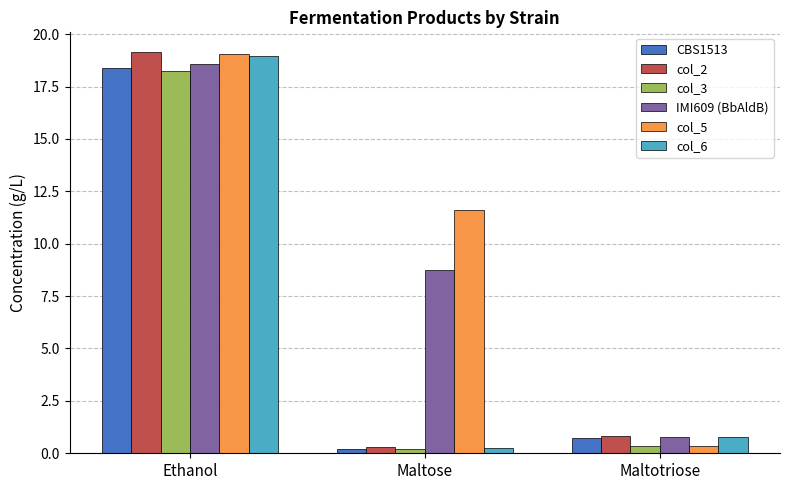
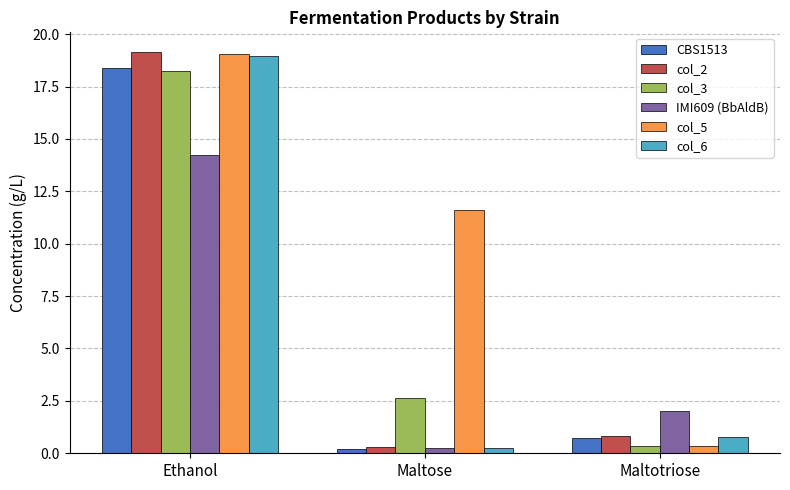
  {
    "col_2": {
      "Ethanol": 19.1,
      "Maltose": 0.3,
      "Maltotriose": 0.8
    },
    "col_3": {
      "Ethanol": 18.3,
-     "Maltose": 0.2,
+     "Maltose": 2.7,
      "Maltotriose": 0.4
    },
    "IMI609 (BbAldB)": {
-     "Ethanol": 18.6,
-     "Maltose": 8.7,
-     "Maltotriose": 0.8
+     "Ethanol": 14.2,
+     "Maltose": 0.3,
+     "Maltotriose": 2.0
    },
    "col_5": {
      "Ethanol": 19.1,
      "Maltose": 11.6,
      "Maltotriose": 0.3
    }
  }
